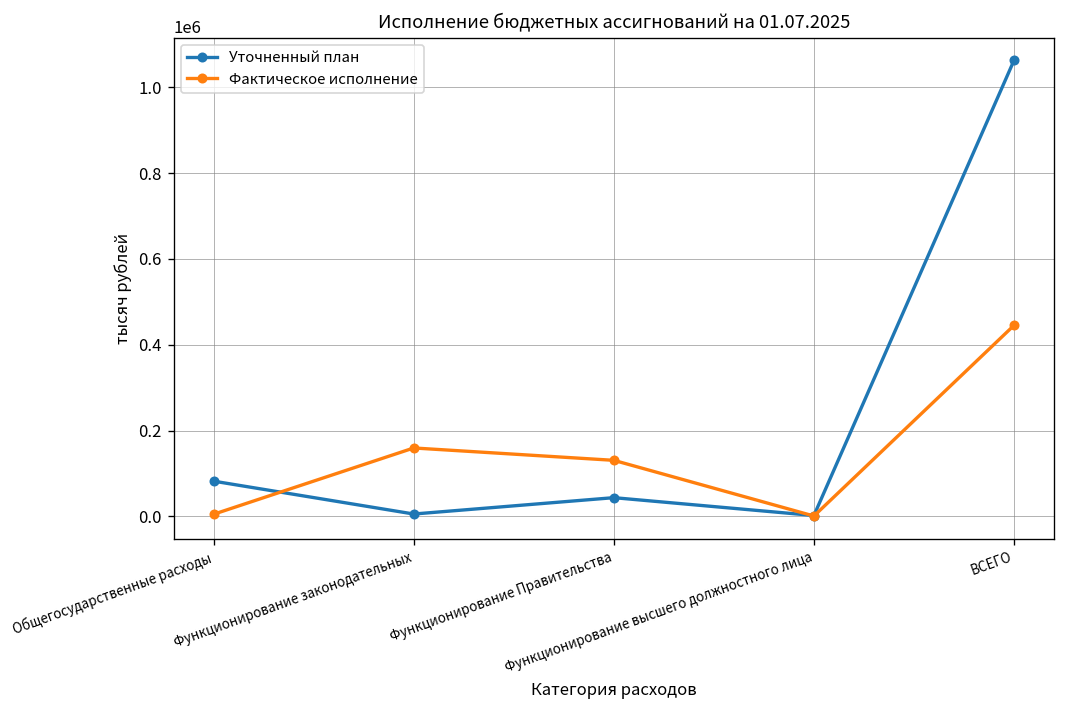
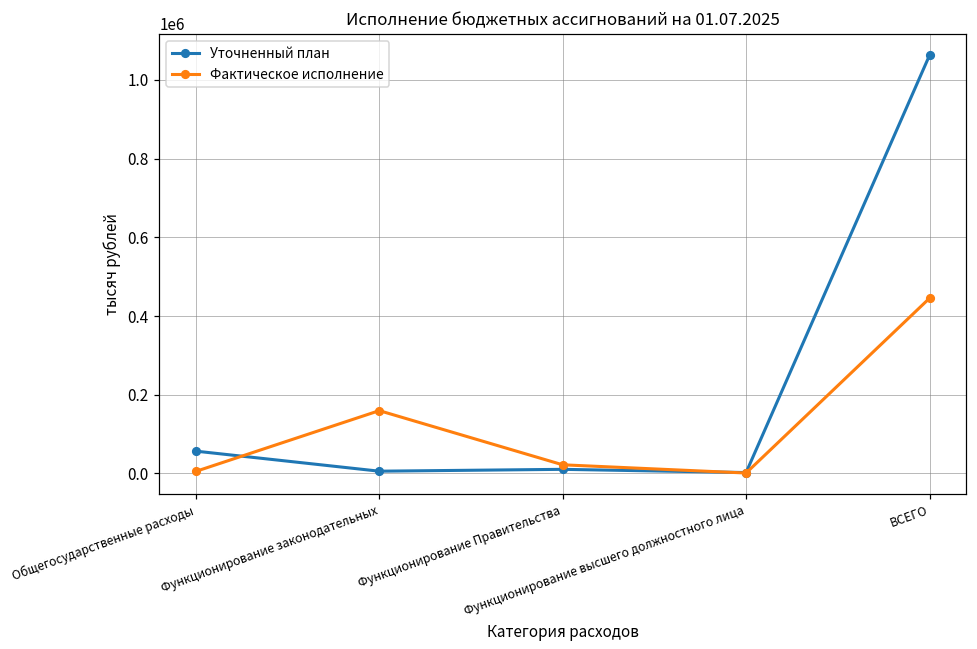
  {
    "Уточненный план": {
-     "Общегосударственные расходы": 80000,
+     "Общегосударственные расходы": 60000,
      "Функционирование законодательных": 10000,
-     "Функционирование Правительства": 40000,
+     "Функционирование Правительства": 10000,
      "ВСЕГО": 1060000
    },
    "Фактическое исполнение": {
      "Общегосударственные расходы": 10000,
      "Функционирование законодательных": 160000,
-     "Функционирование Правительства": 130000,
+     "Функционирование Правительства": 20000,
      "ВСЕГО": 450000
    }
  }
